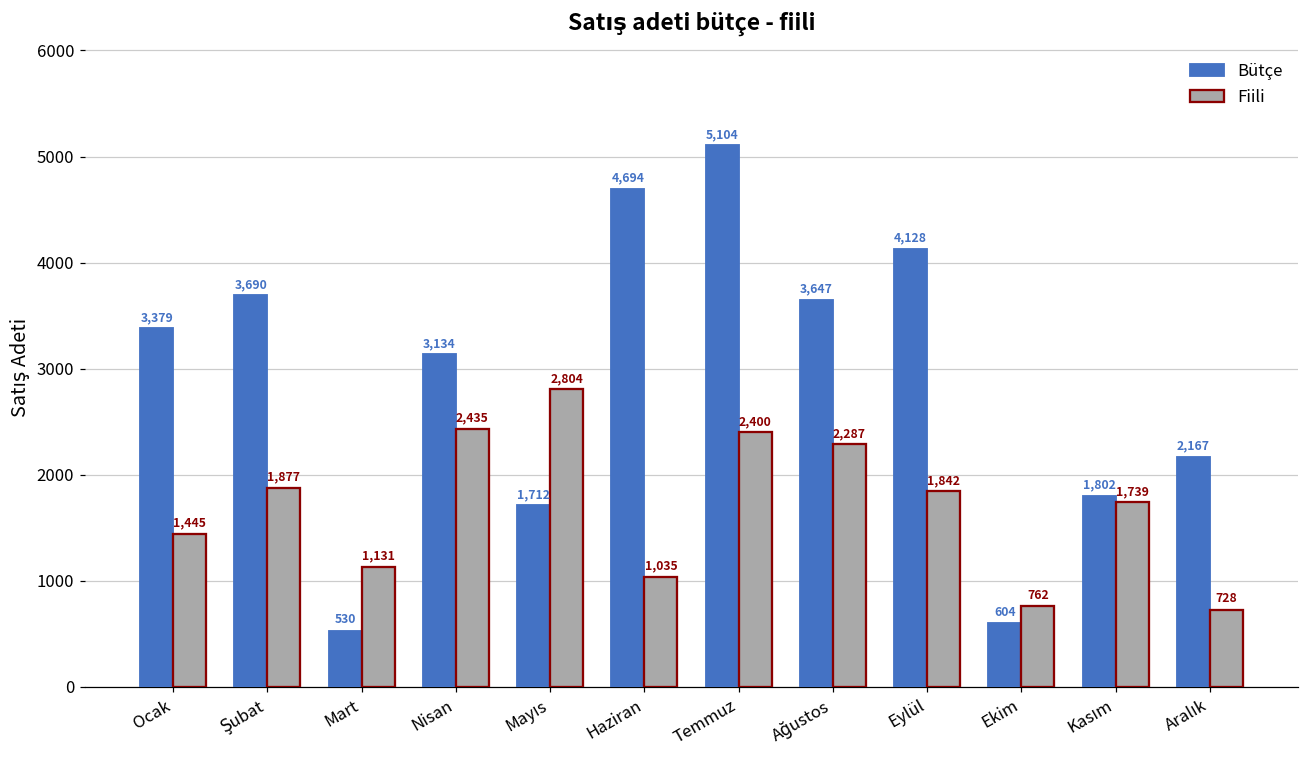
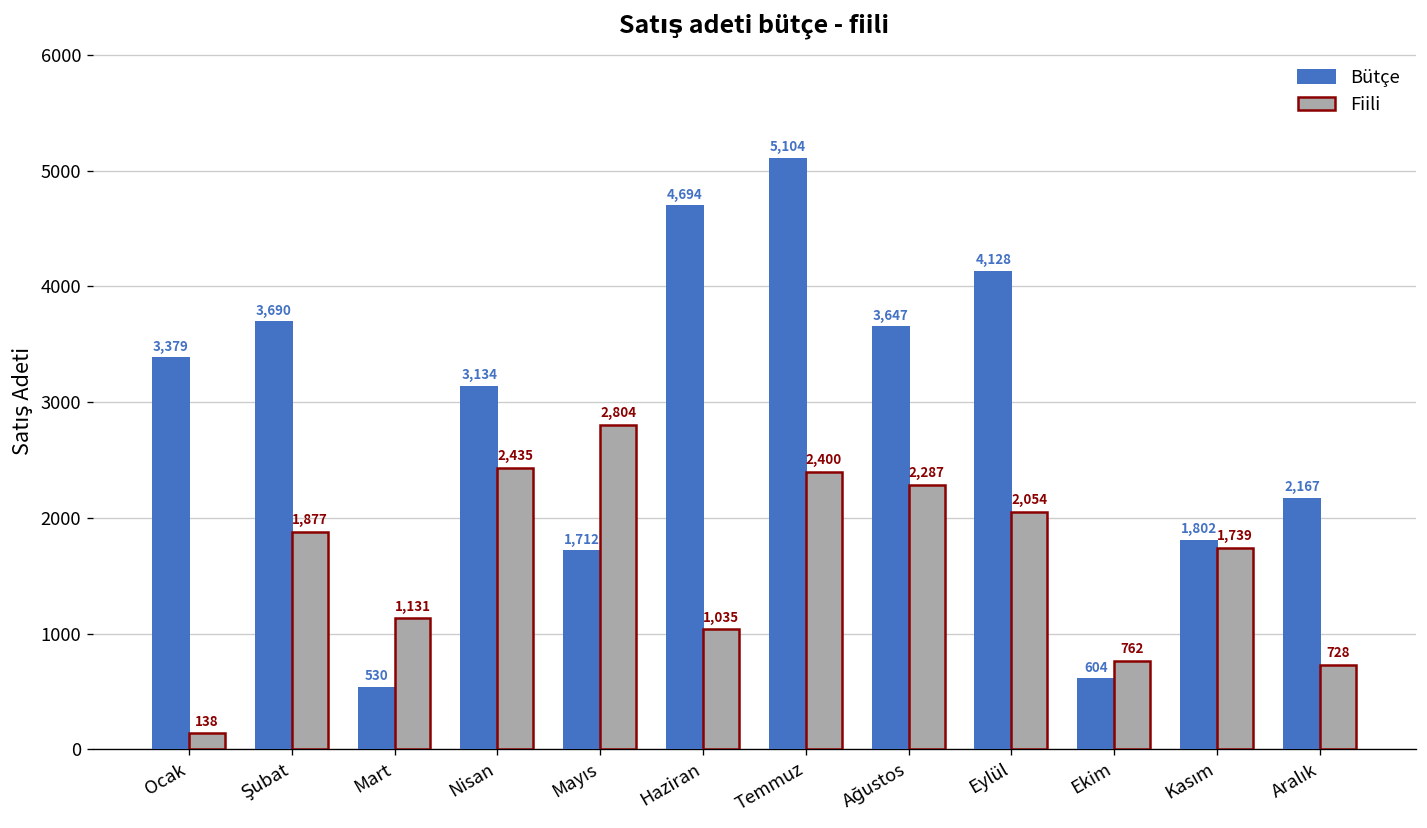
  {
    "Bütçe": {
      "Ocak": "3,379",
      "Şubat": "3,690",
      "Mart": "530",
      "Nisan": "3,134",
      "Mayıs": "1,712",
      "Haziran": "4,694",
      "Temmuz": "5,104",
      "Ağustos": "3,647",
      "Eylül": "4,128",
      "Ekim": "604",
      "Kasım": "1,802",
      "Aralık": "2,167"
    },
    "Fiili": {
-     "Ocak": "1,445",
+     "Ocak": "138",
      "Şubat": "1,877",
      "Mart": "1,131",
      "Nisan": "2,435",
      "Mayıs": "2,804",
      "Haziran": "1,035",
      "Temmuz": "2,400",
      "Ağustos": "2,287",
-     "Eylül": "1,842",
+     "Eylül": "2,054",
      "Ekim": "762",
      "Kasım": "1,739",
      "Aralık": "728"
    }
  }
